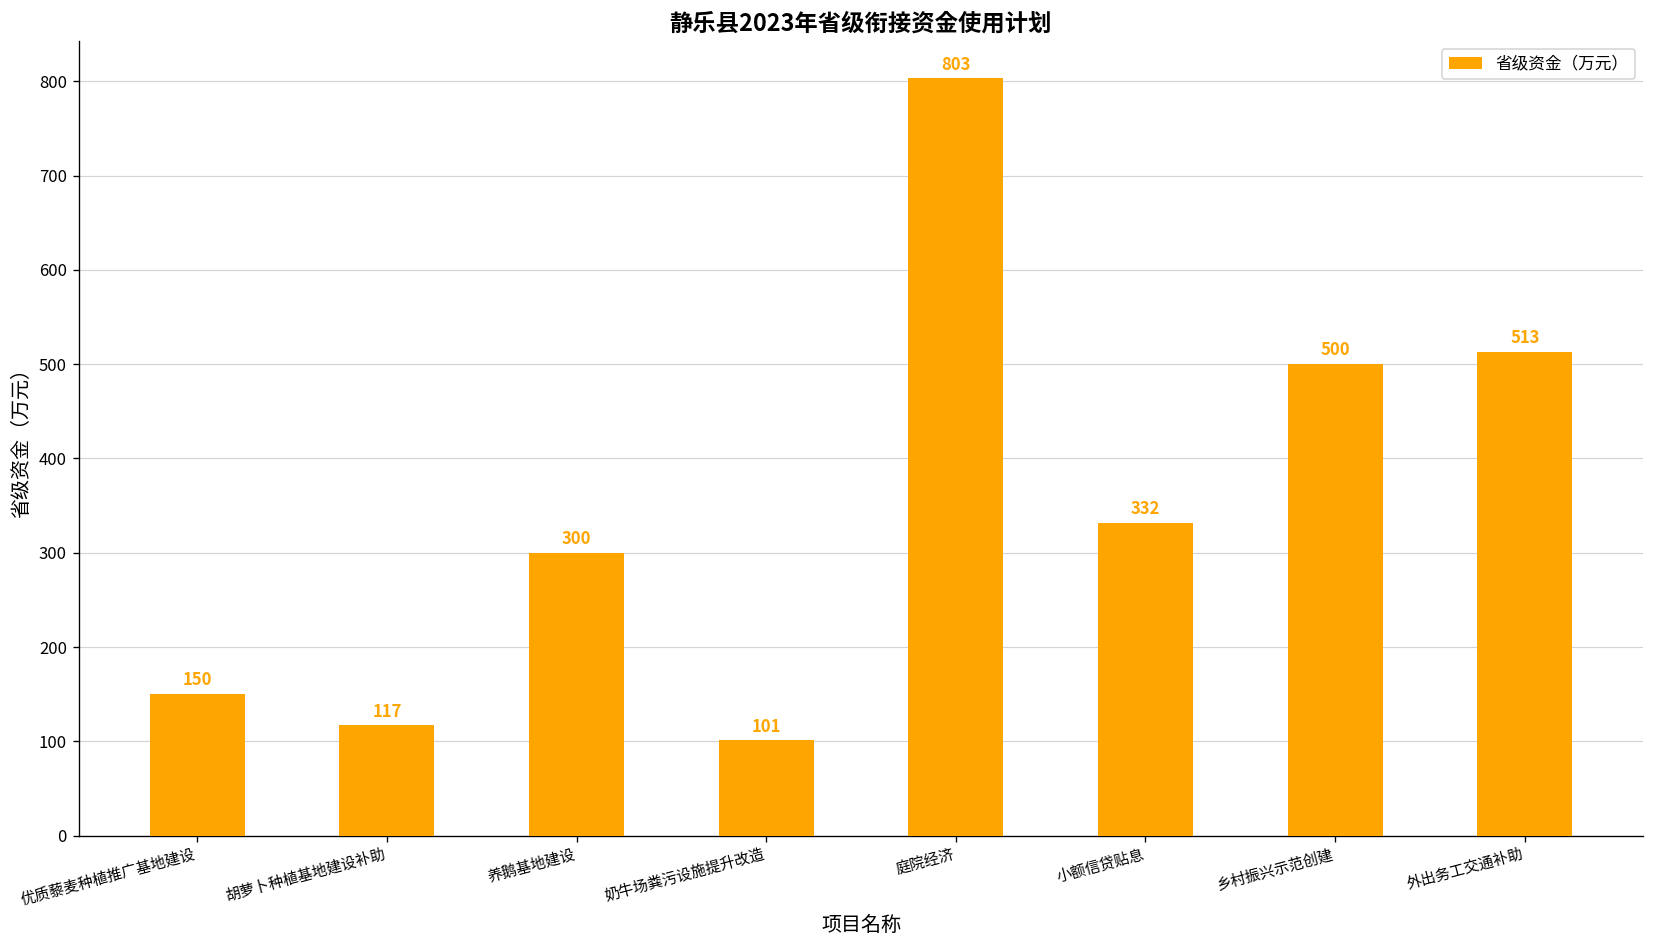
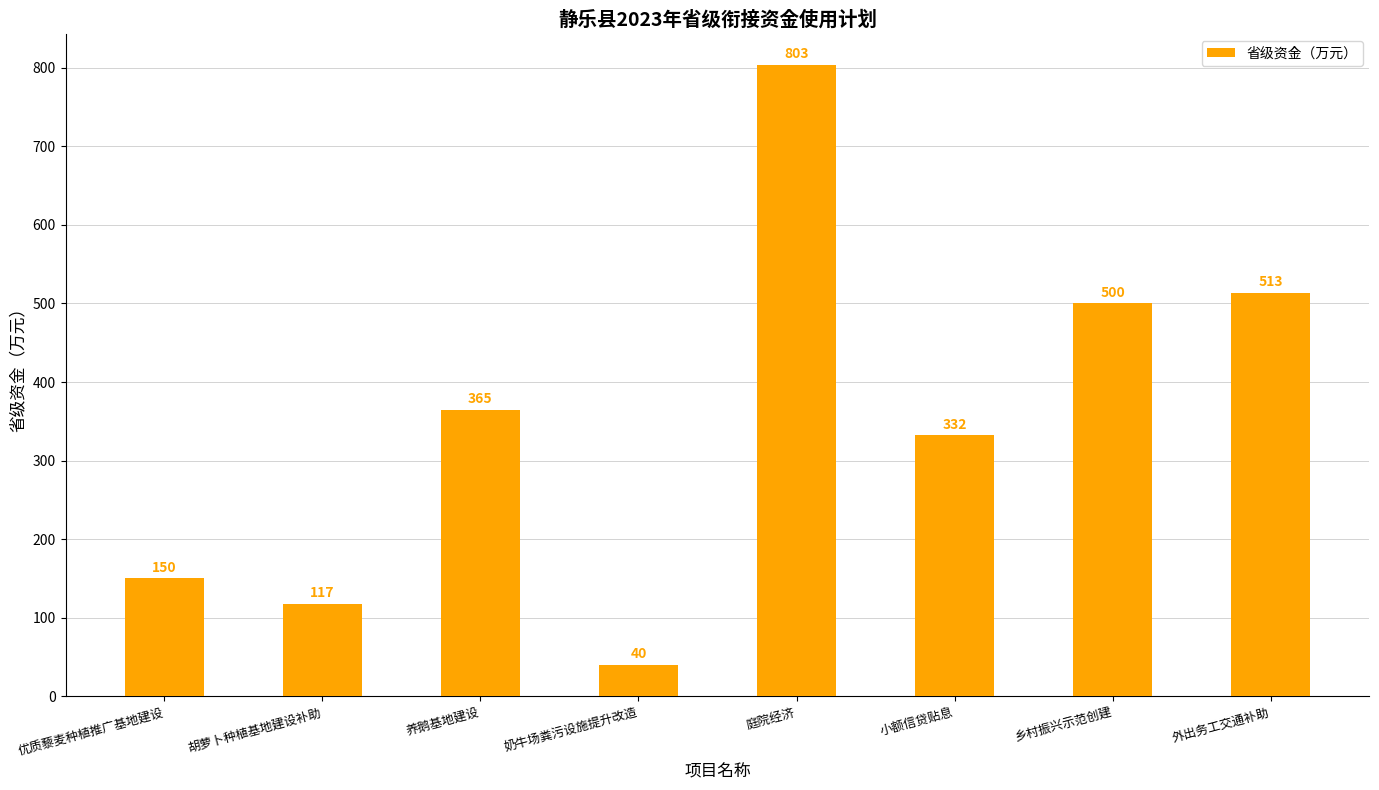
  {
    "优质藜麦种植推广基地建设": 150,
    "胡萝卜种植基地建设补助": 117,
-   "养鹅基地建设": 300,
-   "奶牛场粪污设施提升改造": 101,
+   "养鹅基地建设": 365,
+   "奶牛场粪污设施提升改造": 40,
    "庭院经济": 803,
    "小额信贷贴息": 332,
    "乡村振兴示范创建": 500,
    "外出务工交通补助": 513
  }
